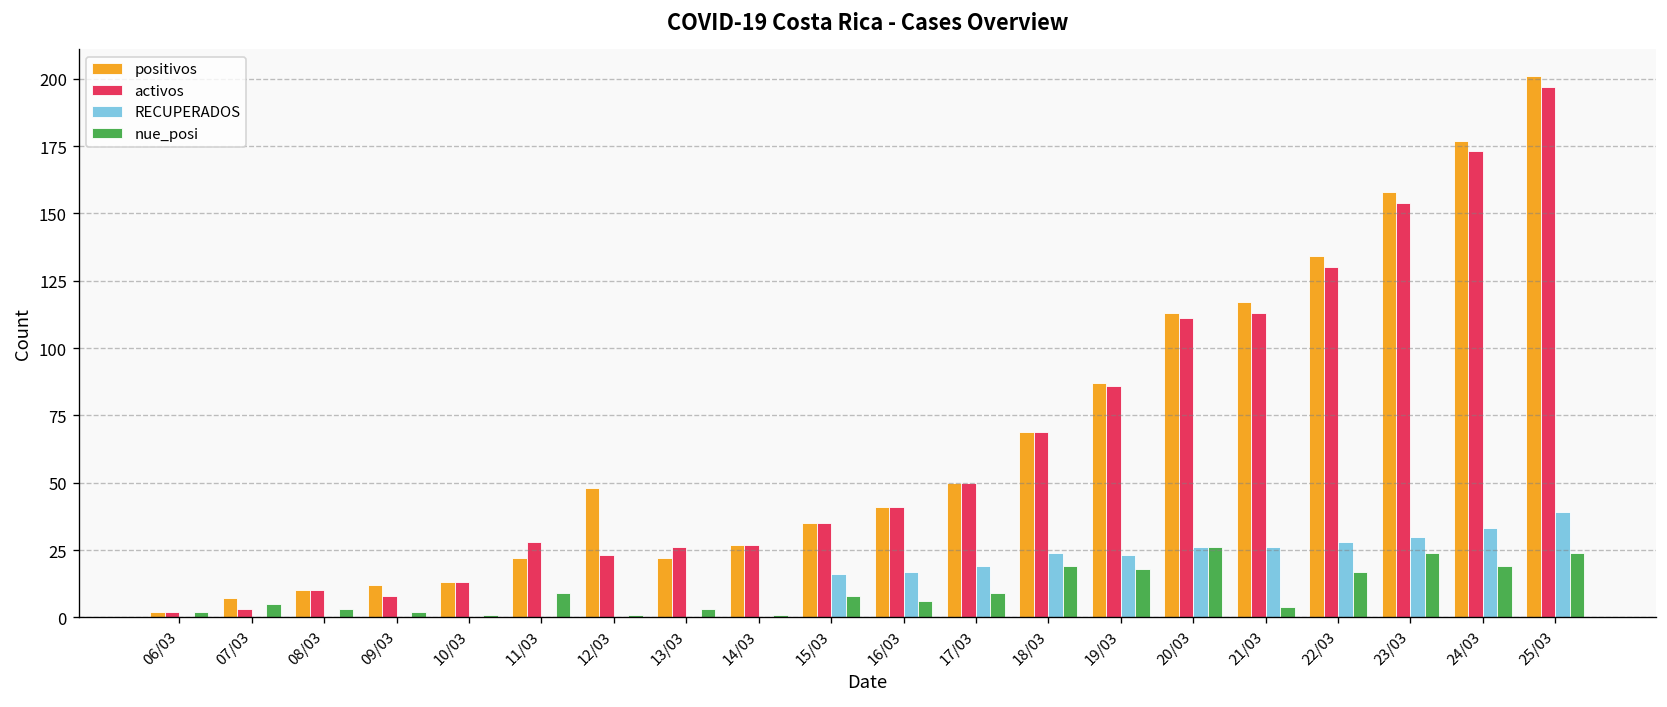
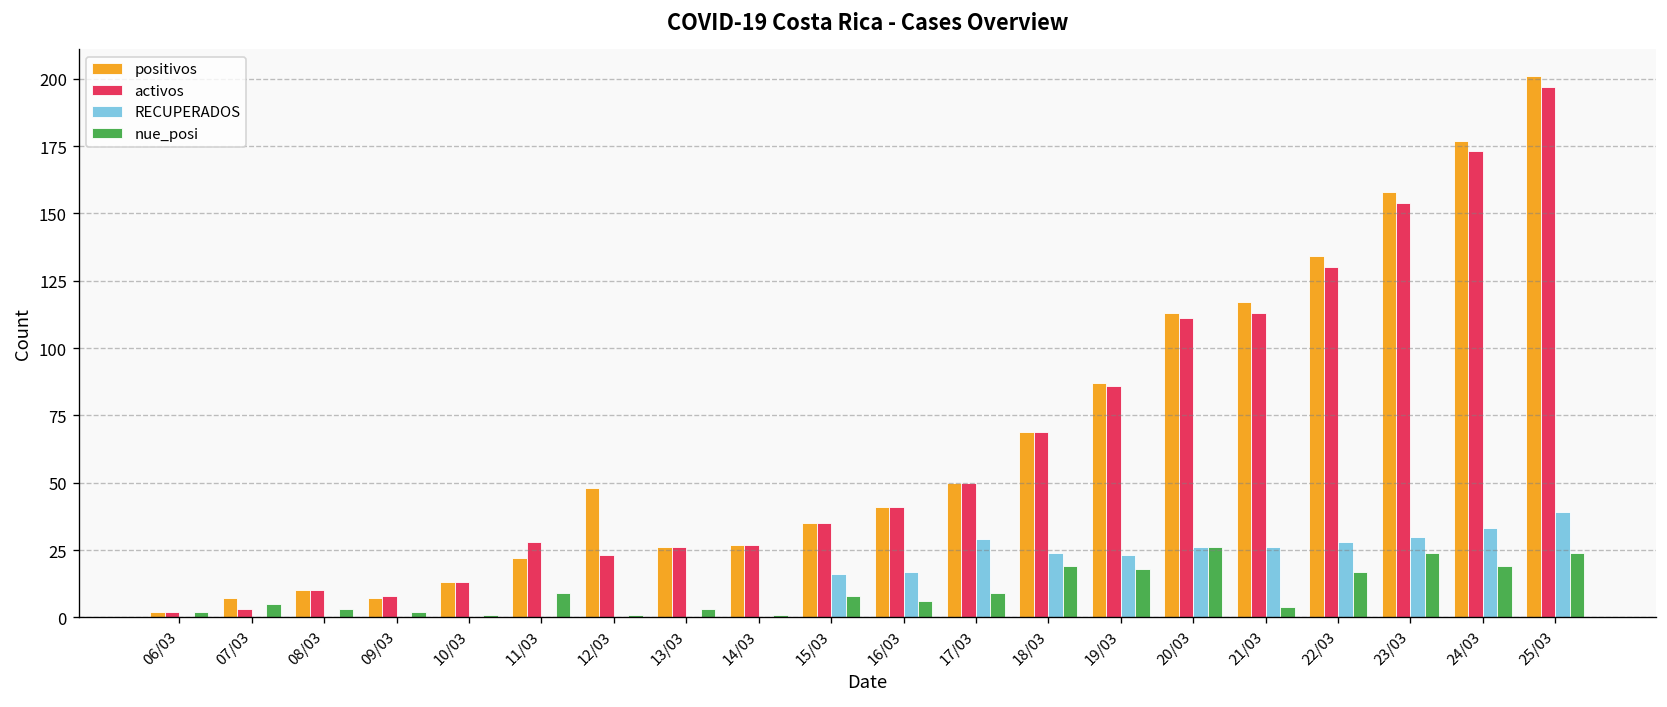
  {
    "positivos": {
      "06/03": 2,
      "07/03": 7,
      "08/03": 10,
-     "09/03": 12,
+     "09/03": 7,
      "10/03": 13,
      "11/03": 22,
      "12/03": 48,
-     "13/03": 22,
+     "13/03": 26,
      "14/03": 27,
      "15/03": 35,
      "16/03": 41,
      "17/03": 50,
      "18/03": 69,
      "19/03": 87,
      "20/03": 113,
      "21/03": 117,
      "22/03": 134,
      "23/03": 158,
      "24/03": 177,
      "25/03": 201
    },
    "activos": {
      "06/03": 2,
      "07/03": 3,
      "08/03": 10,
      "09/03": 8,
      "10/03": 13,
      "11/03": 28,
      "12/03": 23,
      "13/03": 26,
      "14/03": 27,
      "15/03": 35,
      "16/03": 41,
      "17/03": 50,
      "18/03": 69,
      "19/03": 86,
      "20/03": 111,
      "21/03": 113,
      "22/03": 130,
      "23/03": 154,
      "24/03": 173,
      "25/03": 197
    },
    "RECUPERADOS": {
      "06/03": 0,
      "07/03": 0,
      "08/03": 0,
      "09/03": 0,
      "10/03": 0,
      "11/03": 0,
      "12/03": 0,
      "13/03": 0,
      "14/03": 0,
      "15/03": 16,
      "16/03": 17,
-     "17/03": 19,
+     "17/03": 29,
      "18/03": 24,
      "19/03": 23,
      "20/03": 26,
      "21/03": 26,
      "22/03": 28,
      "23/03": 30,
      "24/03": 33,
      "25/03": 39
    },
    "nue_posi": {
      "06/03": 2,
      "07/03": 5,
      "08/03": 3,
      "09/03": 2,
      "11/03": 9,
      "13/03": 3,
      "15/03": 8,
      "16/03": 6,
      "17/03": 9,
      "18/03": 19,
      "19/03": 18,
      "20/03": 26,
      "21/03": 4,
      "22/03": 17,
      "23/03": 24,
      "24/03": 19,
      "25/03": 24
    }
  }
